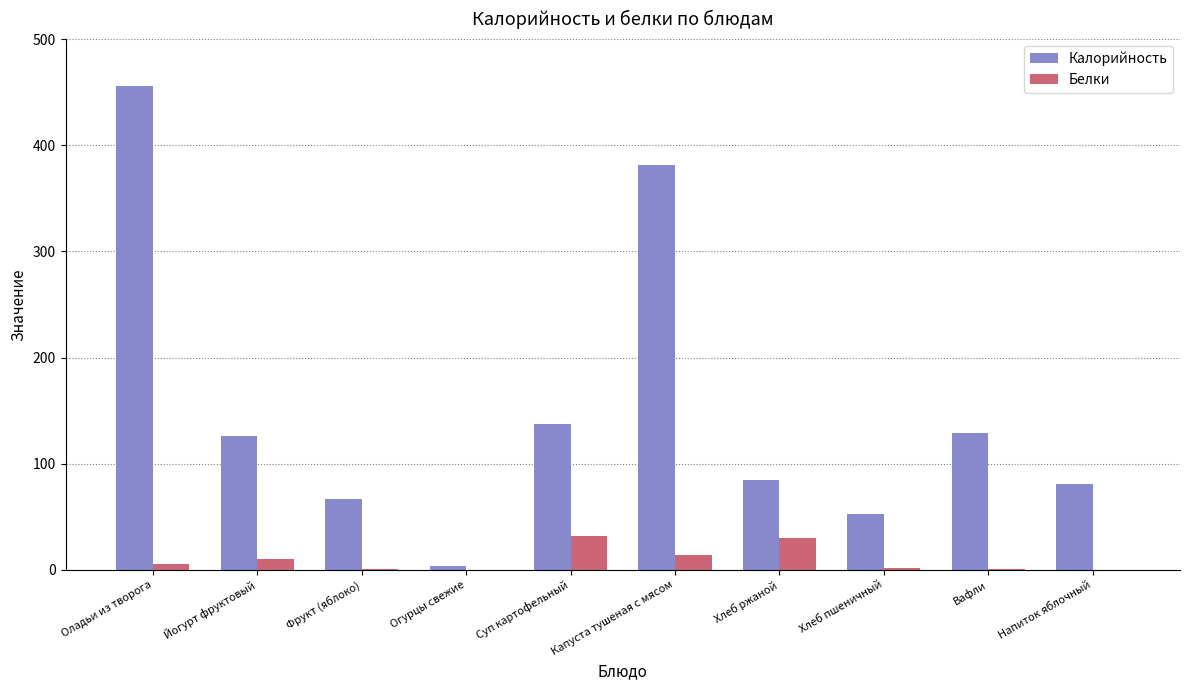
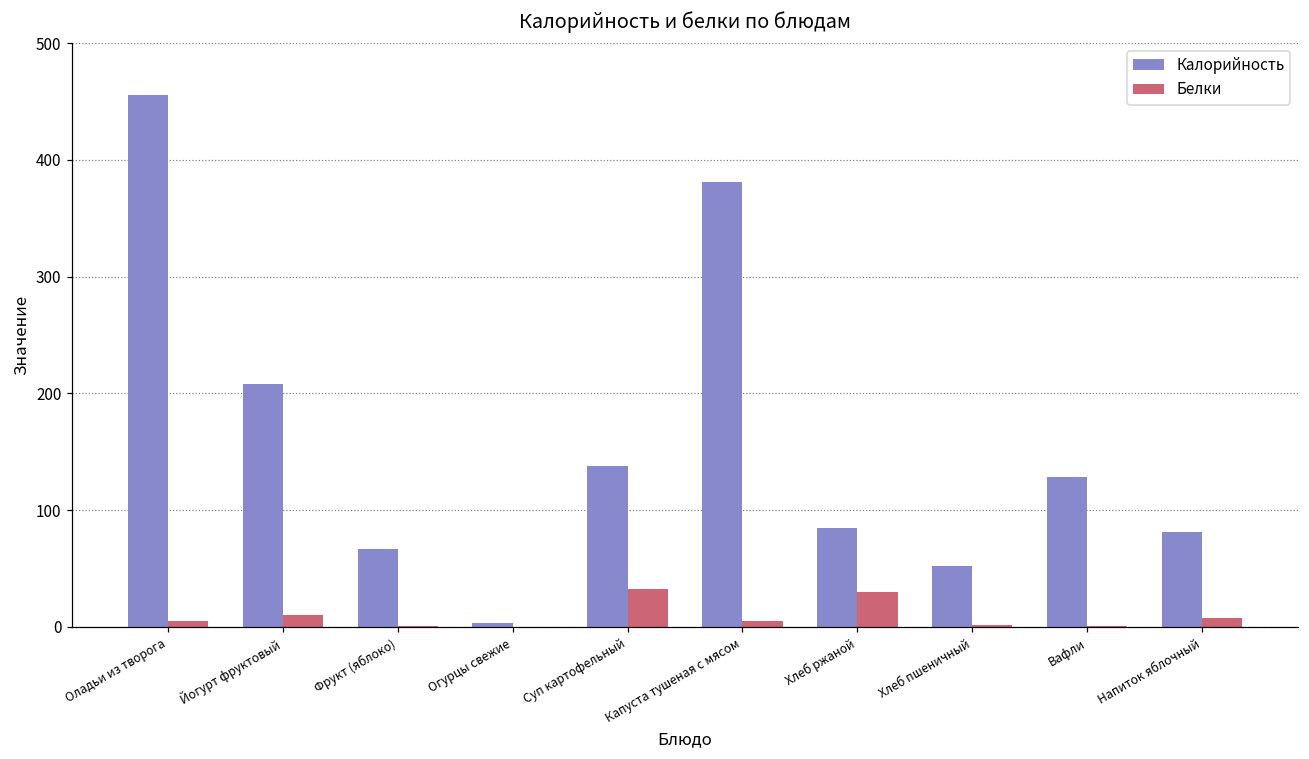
  {
    "Калорийность": {
      "Оладьи из творога": 456,
-     "Йогурт фруктовый": 126,
+     "Йогурт фруктовый": 208,
      "Фрукт (яблоко)": 67,
      "Огурцы свежие": 3,
      "Суп картофельный": 138,
      "Капуста тушеная с мясом": 381,
      "Хлеб ржаной": 85,
      "Хлеб пшеничный": 52,
      "Вафли": 129,
      "Напиток яблочный": 81
    },
    "Белки": {
      "Оладьи из творога": 5,
      "Йогурт фруктовый": 10,
      "Суп картофельный": 32,
-     "Капуста тушеная с мясом": 14,
+     "Капуста тушеная с мясом": 5,
      "Хлеб ржаной": 30,
-     "Напиток яблочный": 0
+     "Напиток яблочный": 8
    }
  }
